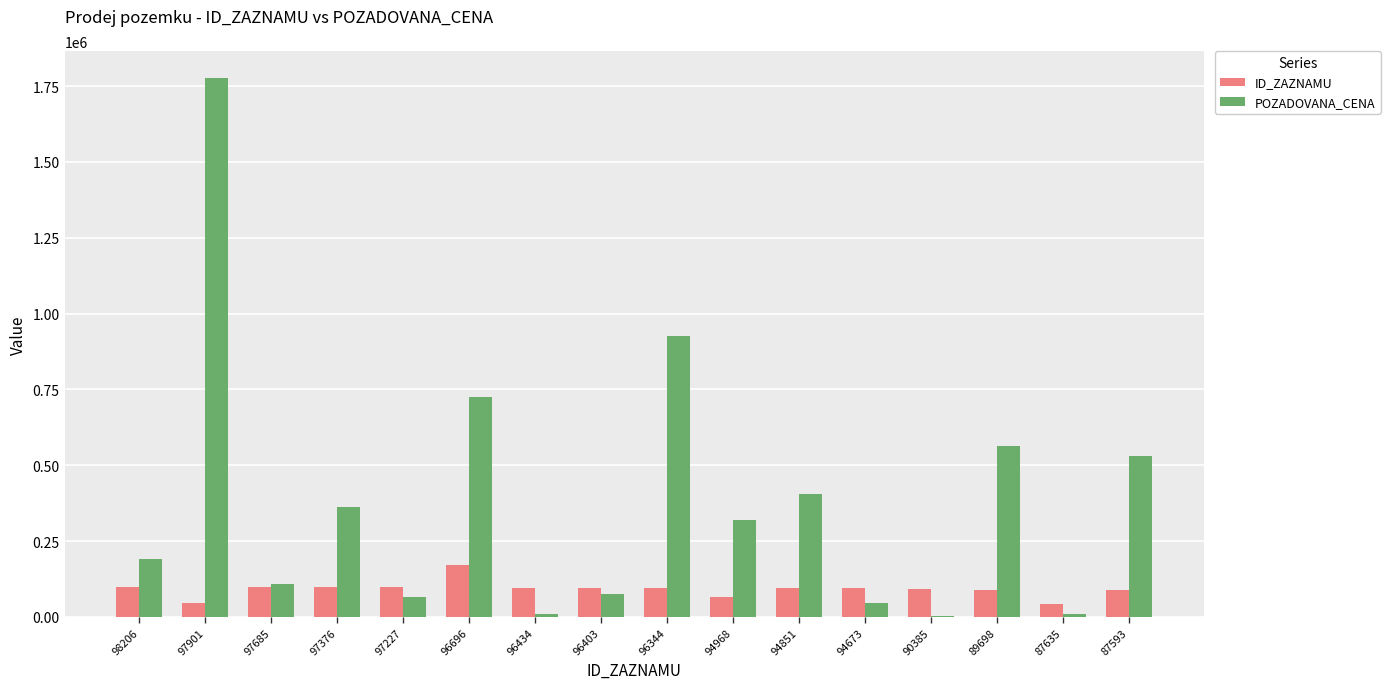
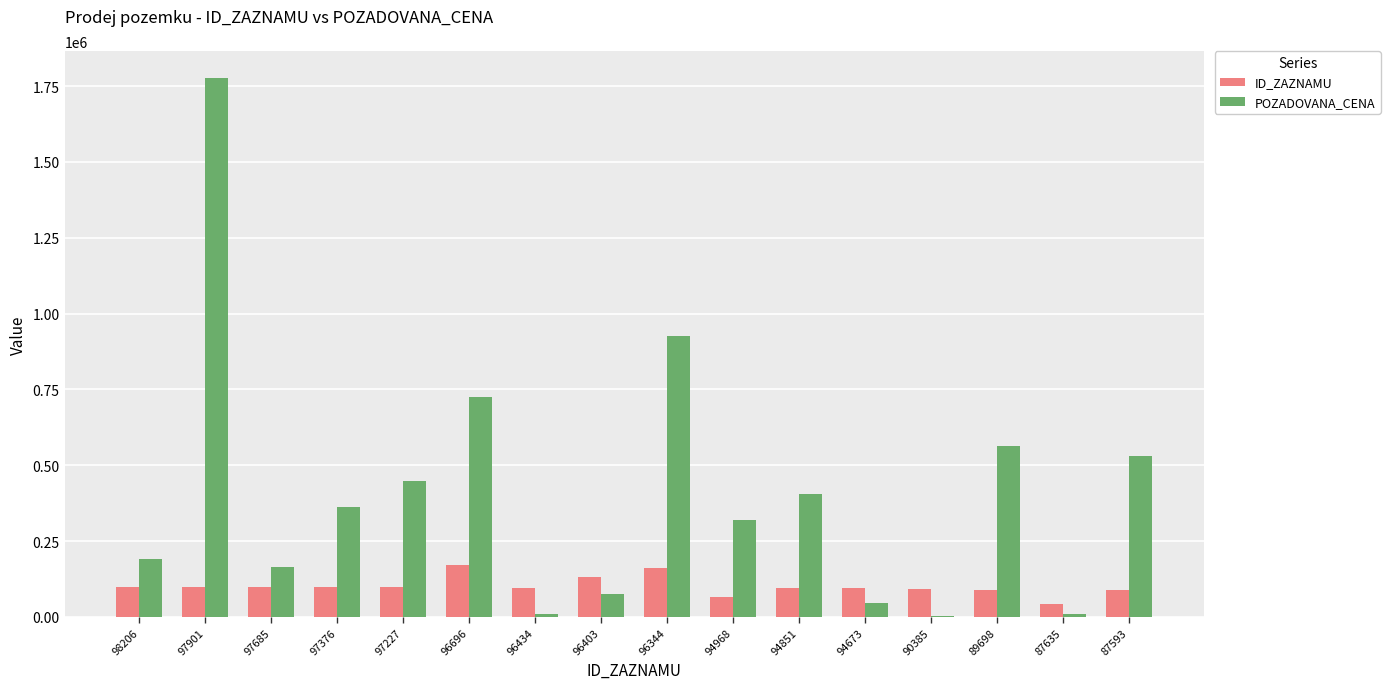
  {
    "ID_ZAZNAMU": {
      "98206": 100000,
-     "97901": 40000,
+     "97901": 100000,
      "97685": 100000,
      "97376": 100000,
      "97227": 100000,
      "96696": 170000,
      "96434": 100000,
-     "96403": 100000,
-     "96344": 100000,
+     "96403": 130000,
+     "96344": 160000,
      "94968": 70000,
      "94851": 90000,
      "94673": 90000,
      "90385": 90000,
      "89698": 90000,
      "87635": 40000,
      "87593": 90000
    },
    "POZADOVANA_CENA": {
      "98206": 190000,
      "97901": 1780000,
-     "97685": 110000,
+     "97685": 170000,
      "97376": 360000,
-     "97227": 60000,
+     "97227": 450000,
      "96696": 720000,
      "96434": 10000,
      "96403": 70000,
      "96344": 930000,
      "94968": 320000,
      "94851": 400000,
      "94673": 50000,
      "89698": 560000,
      "87635": 10000,
      "87593": 530000
    }
  }
